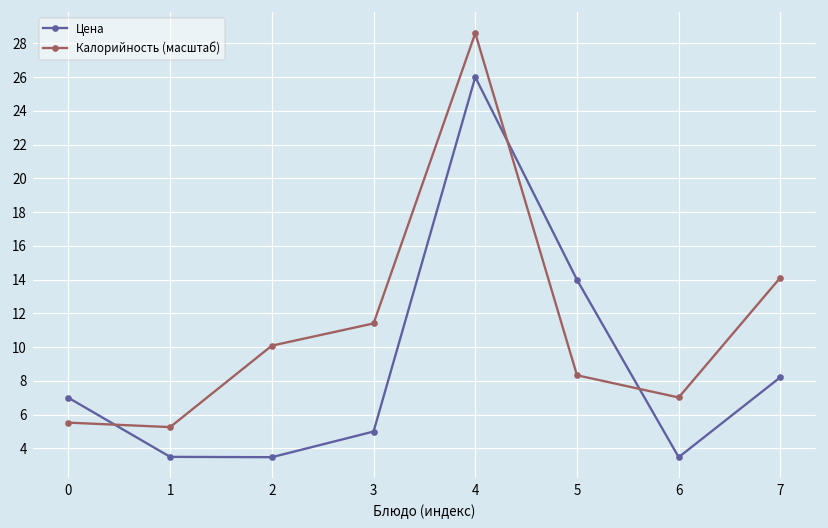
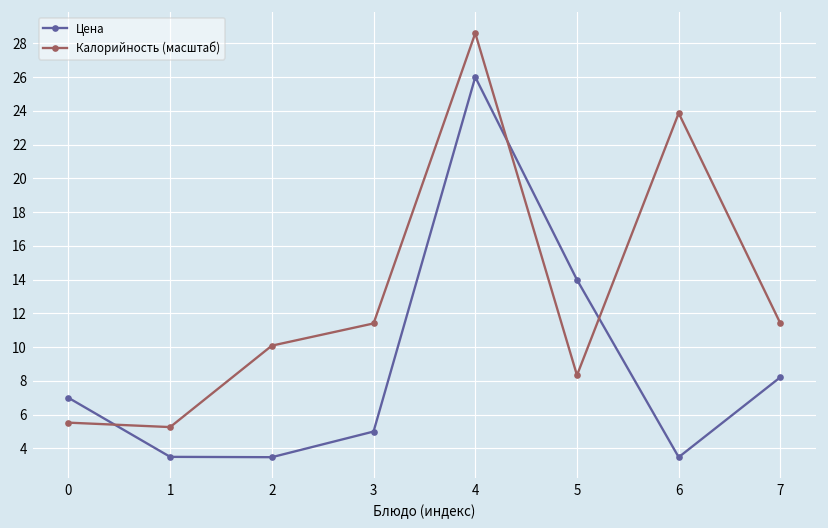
  {
    "Цена": {
      "0": 7.0,
      "1": 3.5,
      "2": 3.5,
      "3": 5.0,
      "4": 26.0,
      "5": 14.0,
      "6": 3.5,
      "7": 8.2
    },
    "Калорийность (масштаб)": {
      "0": 5.5,
      "1": 5.3,
      "2": 10.1,
      "3": 11.4,
      "4": 28.6,
      "5": 8.3,
-     "6": 7.0,
-     "7": 14.1
+     "6": 23.9,
+     "7": 11.4
    }
  }
